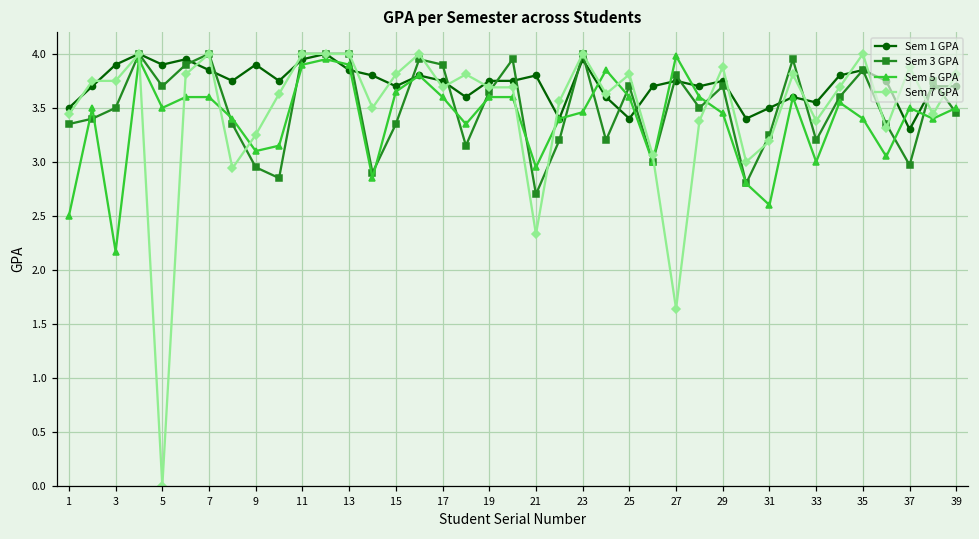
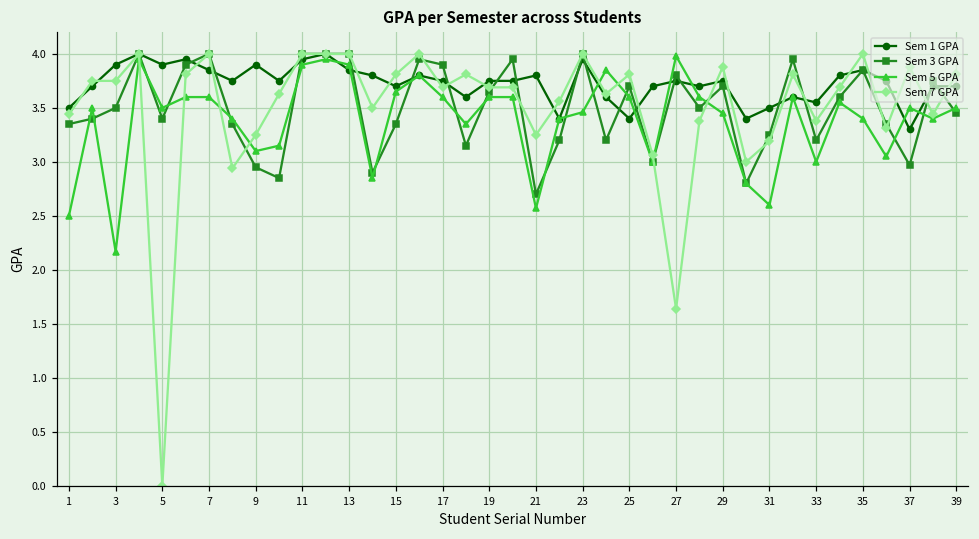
  {
    "Sem 1 GPA": {
      "1": 3.5,
      "3": 3.9,
      "5": 3.9,
      "7": 3.9,
      "9": 3.9,
      "11": 4.0,
      "13": 3.9,
      "15": 3.7,
      "17": 3.8,
      "19": 3.8,
      "21": 3.8,
      "23": 4.0,
      "25": 3.4,
      "27": 3.8,
      "29": 3.8,
      "31": 3.5,
      "33": 3.6,
      "37": 3.3
    },
    "Sem 3 GPA": {
      "1": 3.4,
      "3": 3.5,
-     "5": 3.7,
+     "5": 3.4,
      "9": 3.0,
      "15": 3.4,
      "17": 3.9,
      "19": 3.7,
      "21": 2.7,
      "25": 3.7,
      "27": 3.8,
      "29": 3.7,
      "31": 3.3,
      "33": 3.2,
      "37": 3.0,
      "39": 3.5
    },
    "Sem 5 GPA": {
      "1": 2.5,
      "3": 2.2,
      "5": 3.5,
      "7": 3.6,
      "9": 3.1,
      "11": 3.9,
      "13": 3.9,
      "15": 3.7,
      "17": 3.6,
      "19": 3.6,
-     "21": 3.0,
+     "21": 2.6,
      "23": 3.5,
      "25": 3.6,
      "27": 4.0,
      "29": 3.5,
      "31": 2.6,
      "33": 3.0,
      "35": 3.4,
      "37": 3.5,
      "39": 3.5
    },
    "Sem 7 GPA": {
      "1": 3.4,
      "3": 3.8,
      "5": 0.0,
      "9": 3.3,
      "15": 3.8,
      "17": 3.7,
      "19": 3.7,
-     "21": 2.3,
+     "21": 3.3,
      "25": 3.8,
      "27": 1.6,
      "29": 3.9,
      "31": 3.2,
      "33": 3.4,
      "35": 4.0
    }
  }
